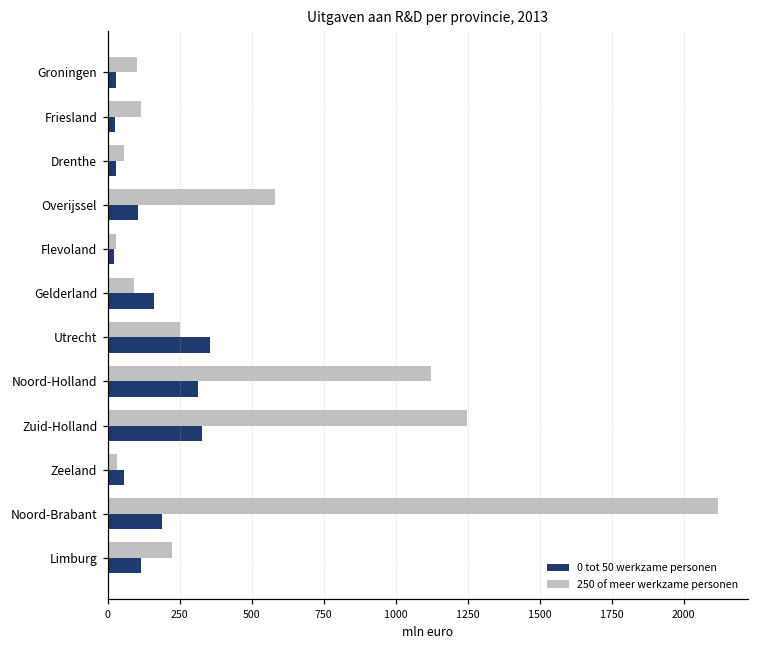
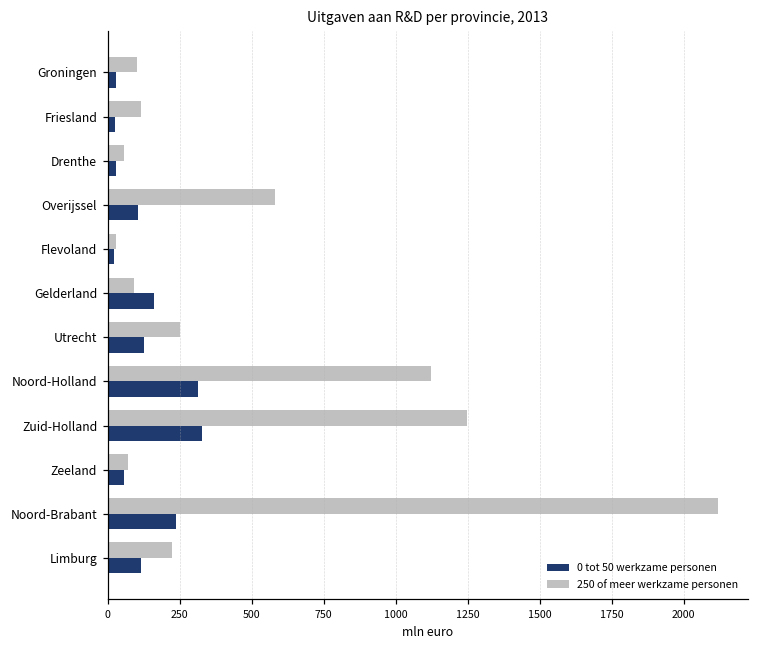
  {
    "0 tot 50 werkzame personen": {
      "Groningen": 30,
      "Friesland": 20,
      "Drenthe": 30,
      "Overijssel": 110,
      "Flevoland": 20,
      "Gelderland": 160,
-     "Utrecht": 360,
+     "Utrecht": 130,
      "Noord-Holland": 310,
      "Zuid-Holland": 330,
      "Zeeland": 60,
-     "Noord-Brabant": 190,
+     "Noord-Brabant": 240,
      "Limburg": 110
    },
    "250 of meer werkzame personen": {
      "Groningen": 100,
      "Friesland": 120,
      "Drenthe": 60,
      "Overijssel": 580,
      "Flevoland": 30,
      "Gelderland": 90,
      "Utrecht": 250,
      "Noord-Holland": 1120,
      "Zuid-Holland": 1250,
-     "Zeeland": 30,
+     "Zeeland": 70,
      "Noord-Brabant": 2120,
      "Limburg": 220
    }
  }
